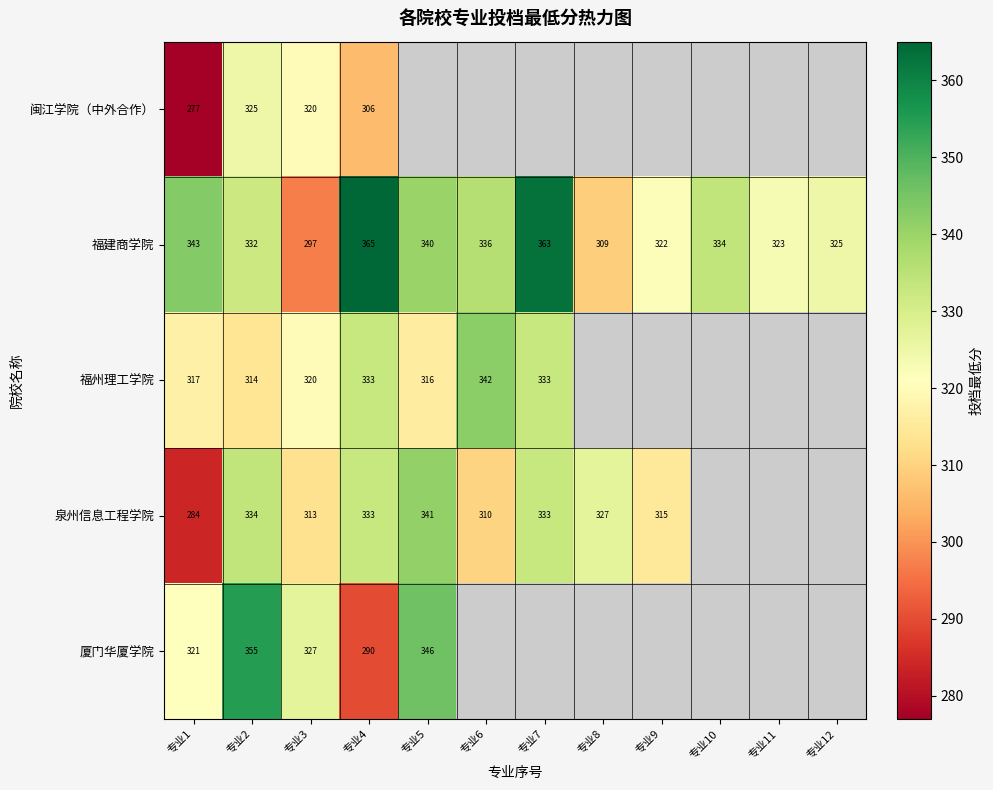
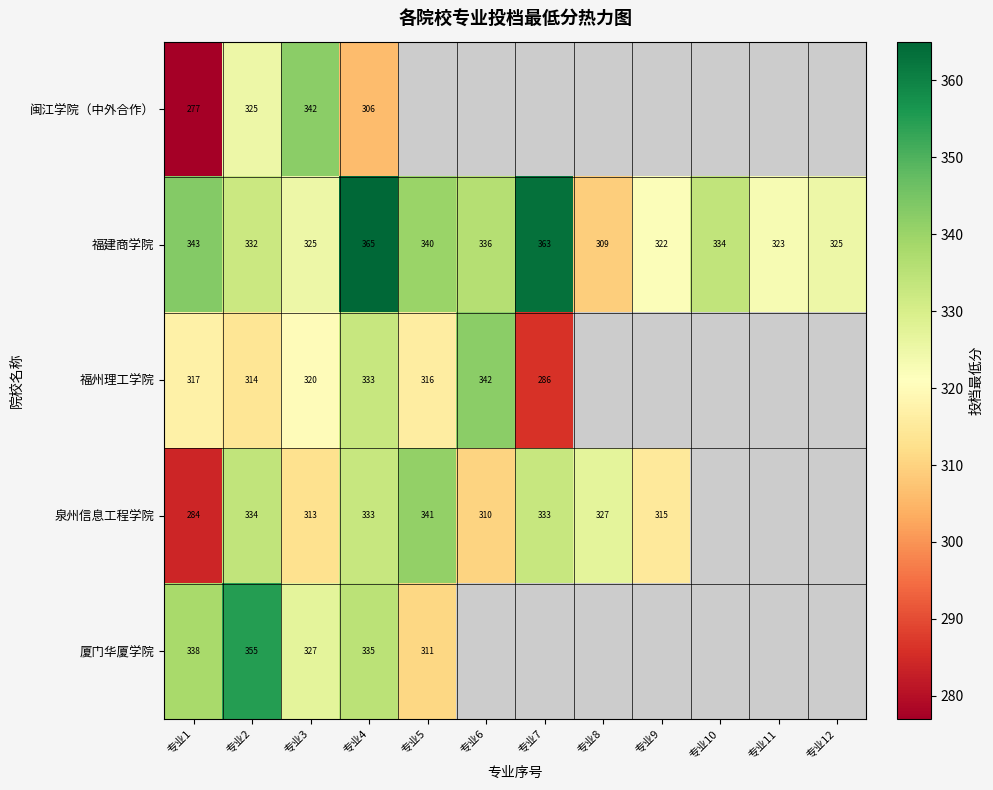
  {
    "闽江学院（中外合作）": {
      "专业1": 277,
      "专业2": 325,
-     "专业3": 320,
+     "专业3": 342,
      "专业4": 306
    },
    "福建商学院": {
      "专业1": 343,
      "专业2": 332,
-     "专业3": 297,
+     "专业3": 325,
      "专业4": 365,
      "专业5": 340,
      "专业6": 336,
      "专业7": 363,
      "专业8": 309,
      "专业9": 322,
      "专业10": 334,
      "专业11": 323,
      "专业12": 325
    },
    "福州理工学院": {
      "专业1": 317,
      "专业2": 314,
      "专业3": 320,
      "专业4": 333,
      "专业5": 316,
      "专业6": 342,
-     "专业7": 333
+     "专业7": 286
    },
    "泉州信息工程学院": {
      "专业1": 284,
      "专业2": 334,
      "专业3": 313,
      "专业4": 333,
      "专业5": 341,
      "专业6": 310,
      "专业7": 333,
      "专业8": 327,
      "专业9": 315
    },
    "厦门华厦学院": {
-     "专业1": 321,
+     "专业1": 338,
      "专业2": 355,
      "专业3": 327,
-     "专业4": 290,
-     "专业5": 346
+     "专业4": 335,
+     "专业5": 311
    }
  }
